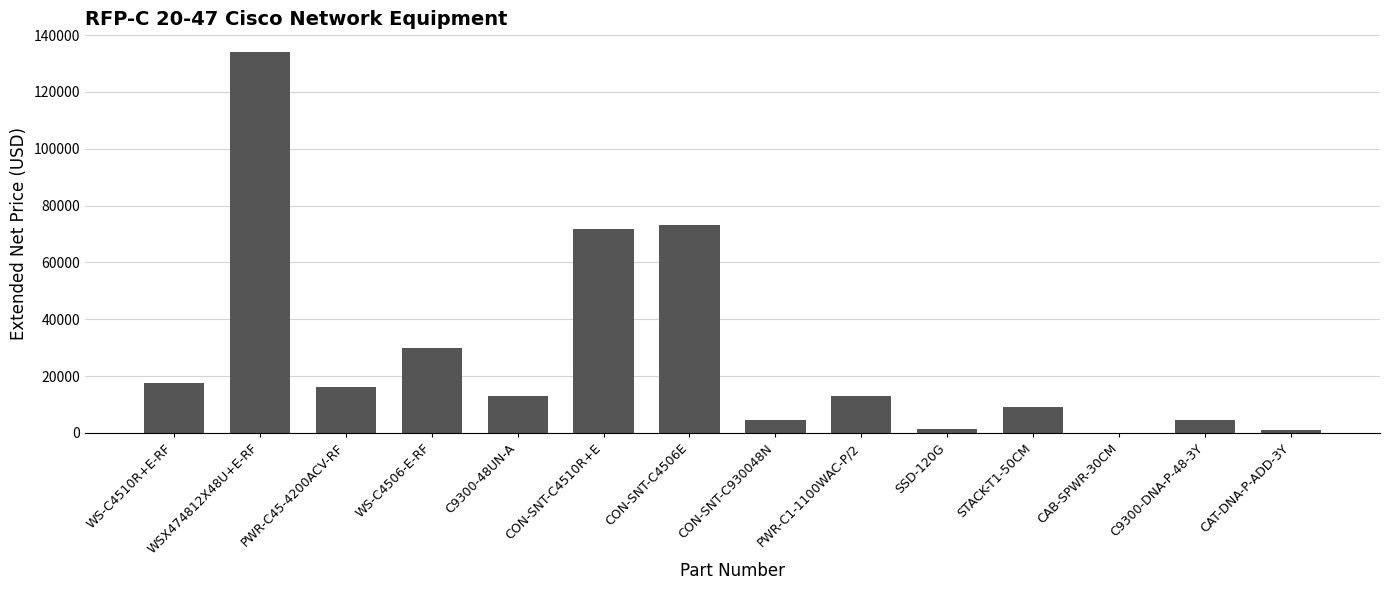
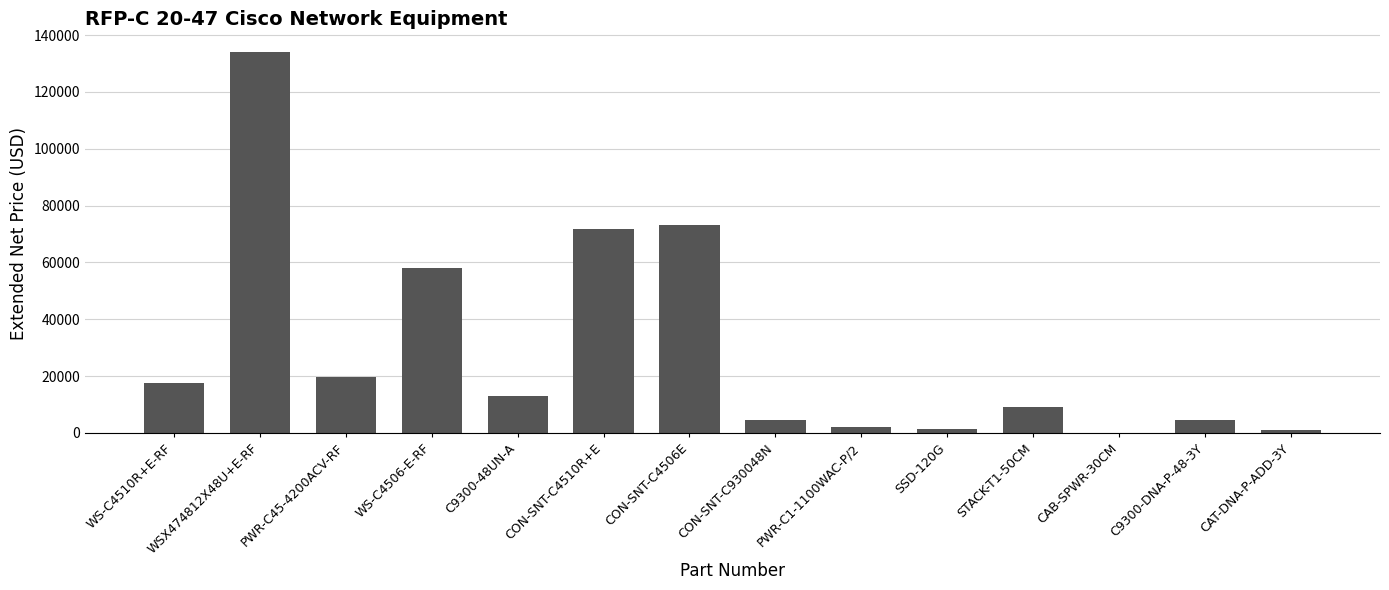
  {
    "WS-C4510R+E-RF": 17000,
    "WSX474812X48U+E-RF": 134000,
-   "PWR-C45-4200ACV-RF": 16000,
-   "WS-C4506-E-RF": 30000,
+   "PWR-C45-4200ACV-RF": 20000,
+   "WS-C4506-E-RF": 58000,
    "C9300-48UN-A": 13000,
    "CON-SNT-C4510R+E": 72000,
    "CON-SNT-C4506E": 73000,
    "CON-SNT-C930048N": 5000,
-   "PWR-C1-1100WAC-P/2": 13000,
+   "PWR-C1-1100WAC-P/2": 2000,
    "SSD-120G": 2000,
    "STACK-T1-50CM": 9000,
    "C9300-DNA-P-48-3Y": 5000
  }
